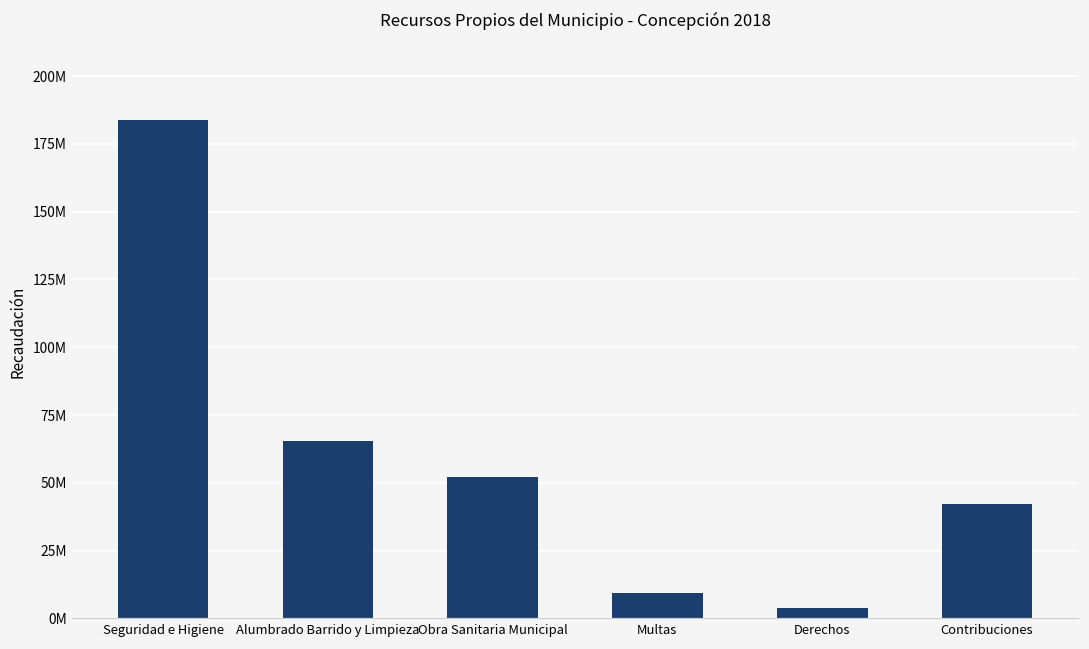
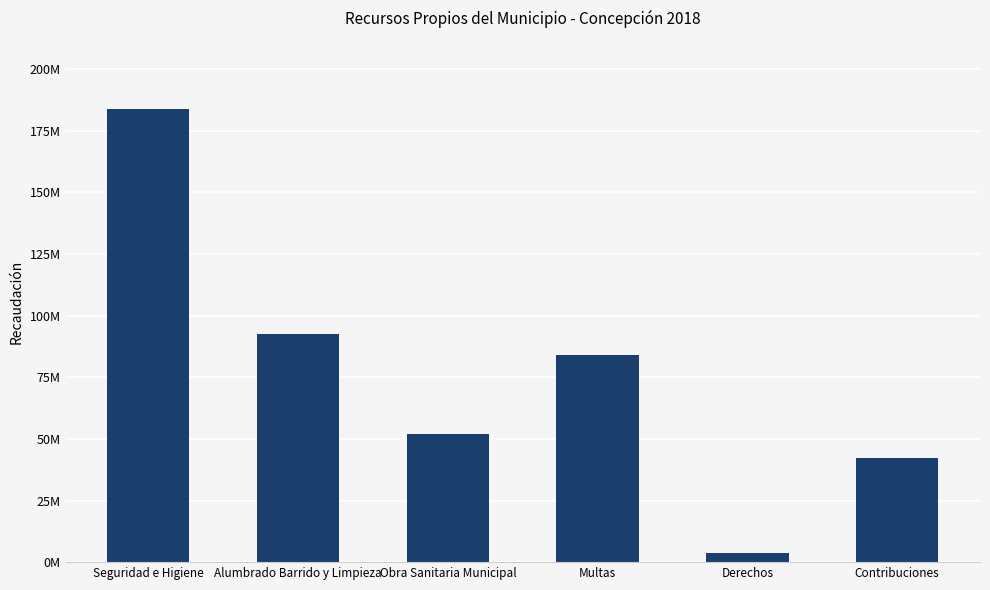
  {
    "Seguridad e Higiene": 184000000,
-   "Alumbrado Barrido y Limpieza": 65000000,
+   "Alumbrado Barrido y Limpieza": 93000000,
    "Obra Sanitaria Municipal": 52000000,
-   "Multas": 9000000,
+   "Multas": 84000000,
    "Derechos": 4000000,
    "Contribuciones": 42000000
  }
